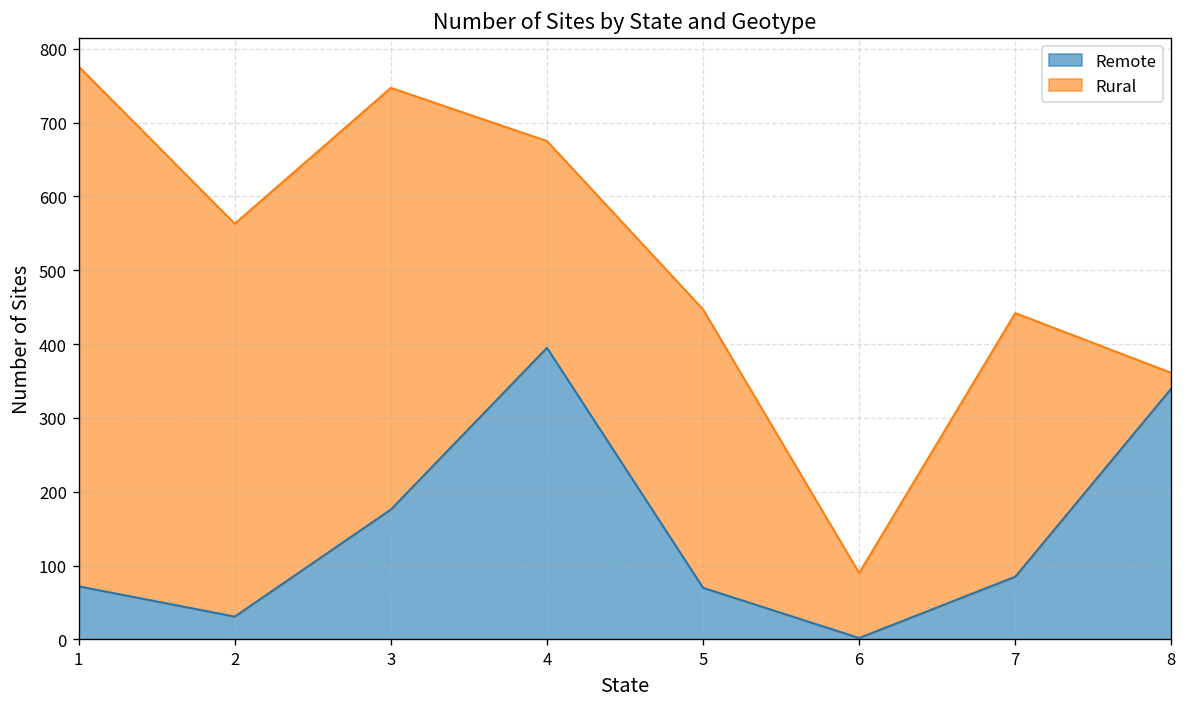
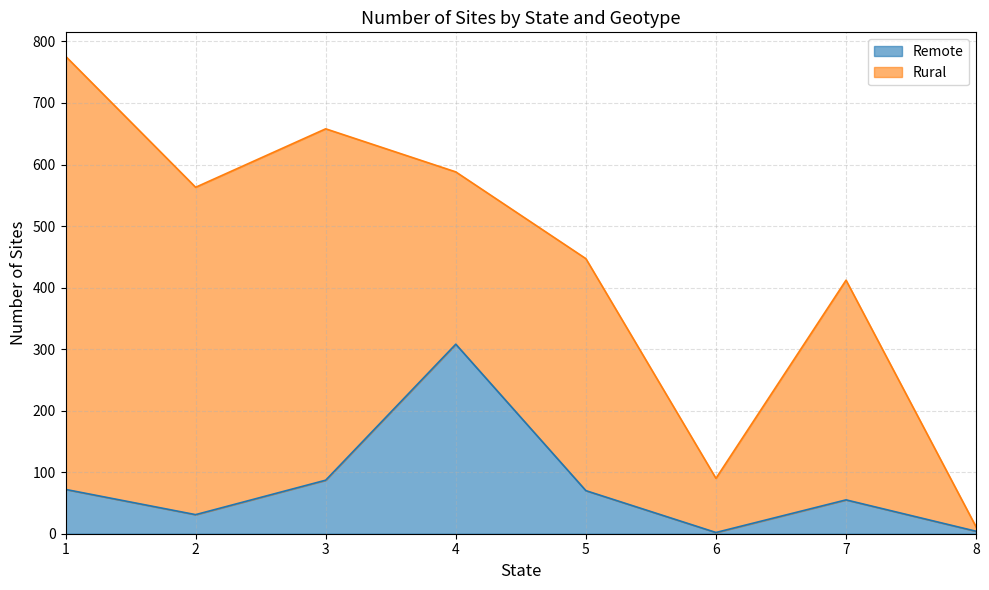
  {
    "Remote": {
      "1": 70,
      "2": 30,
-     "3": 180,
-     "4": 400,
+     "3": 90,
+     "4": 310,
      "5": 70,
      "6": 0,
-     "7": 90,
-     "8": 340
+     "7": 60,
+     "8": 0
    },
    "Rural": {
      "1": 700,
      "2": 530,
      "3": 570,
      "4": 280,
      "5": 380,
      "6": 90,
      "7": 360,
-     "8": 20
+     "8": 10
    }
  }
